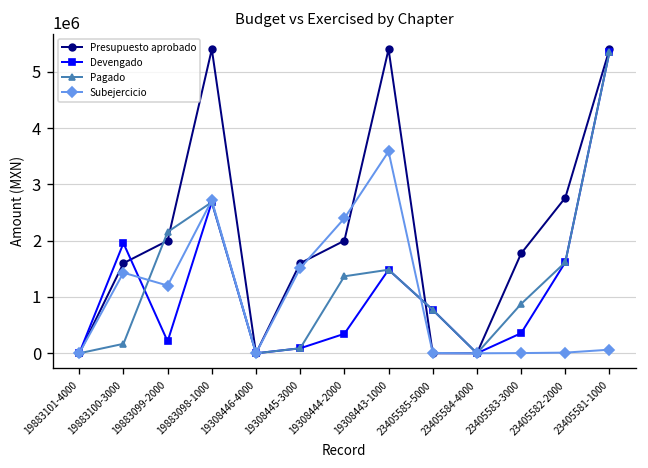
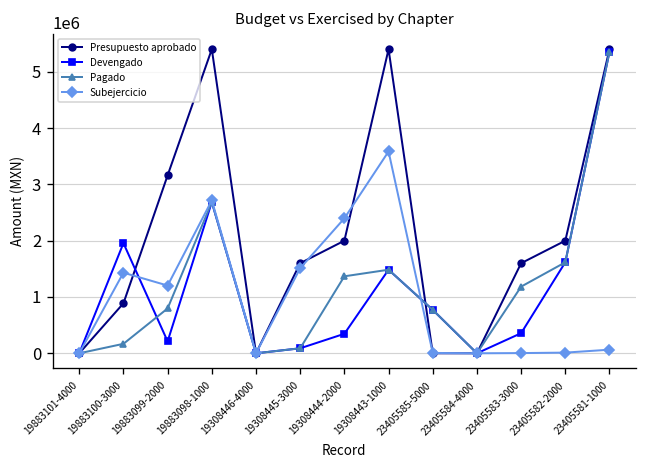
  {
    "Presupuesto aprobado": {
-     "19883100-3000": 1600000,
-     "19883099-2000": 2000000,
+     "19883100-3000": 900000,
+     "19883099-2000": 3200000,
      "19883098-1000": 5400000,
      "19308445-3000": 1600000,
      "19308444-2000": 2000000,
      "19308443-1000": 5400000,
-     "23405583-3000": 1800000,
-     "23405582-2000": 2800000
+     "23405583-3000": 1600000,
+     "23405582-2000": 2000000
    },
    "Devengado": {
      "19883100-3000": 2000000,
      "19883099-2000": 200000,
      "19308444-2000": 300000,
      "23405583-3000": 400000
    },
    "Pagado": {
      "19883100-3000": 200000,
-     "19883099-2000": 2200000,
+     "19883099-2000": 800000,
      "19308444-2000": 1400000,
-     "23405583-3000": 900000
+     "23405583-3000": 1200000
    },
    "Subejercicio": {
      "19883100-3000": 1400000,
      "19883099-2000": 1200000,
      "19308445-3000": 1500000,
      "19308444-2000": 2400000,
      "19308443-1000": 3600000,
      "23405583-3000": 0,
      "23405582-2000": 0,
      "23405581-1000": 100000
    }
  }
